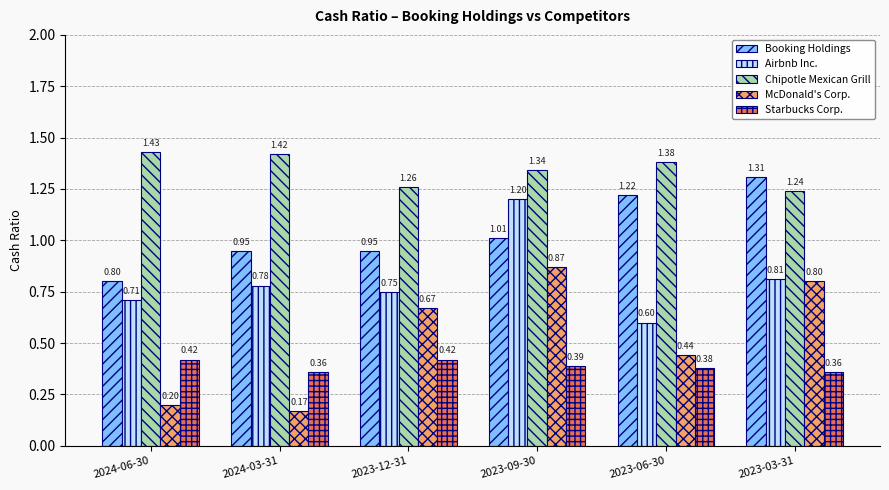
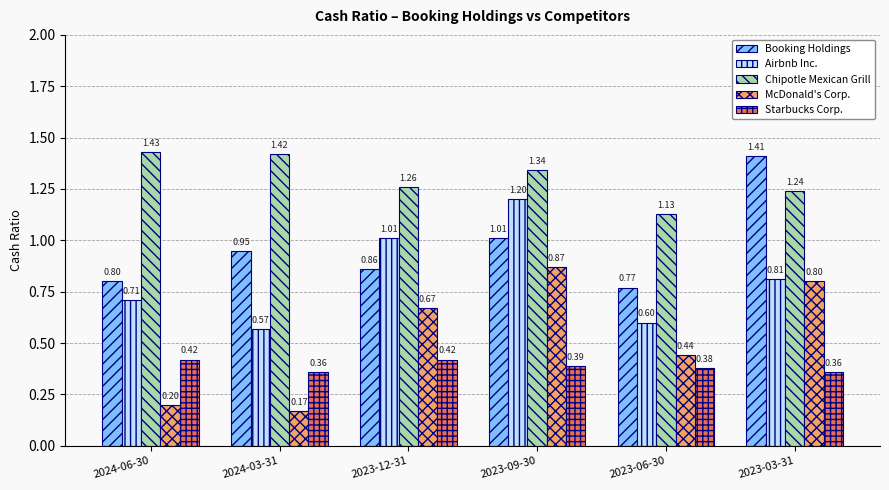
  {
    "Booking Holdings": {
      "2024-06-30": 0.80,
      "2024-03-31": 0.95,
-     "2023-12-31": 0.95,
+     "2023-12-31": 0.86,
      "2023-09-30": 1.01,
-     "2023-06-30": 1.22,
-     "2023-03-31": 1.31
+     "2023-06-30": 0.77,
+     "2023-03-31": 1.41
    },
    "Airbnb Inc.": {
      "2024-06-30": 0.71,
-     "2024-03-31": 0.78,
-     "2023-12-31": 0.75,
+     "2024-03-31": 0.57,
+     "2023-12-31": 1.01,
      "2023-09-30": 1.20,
      "2023-06-30": 0.60,
      "2023-03-31": 0.81
    },
    "Chipotle Mexican Grill": {
      "2024-06-30": 1.43,
      "2024-03-31": 1.42,
      "2023-12-31": 1.26,
      "2023-09-30": 1.34,
-     "2023-06-30": 1.38,
+     "2023-06-30": 1.13,
      "2023-03-31": 1.24
    }
  }
